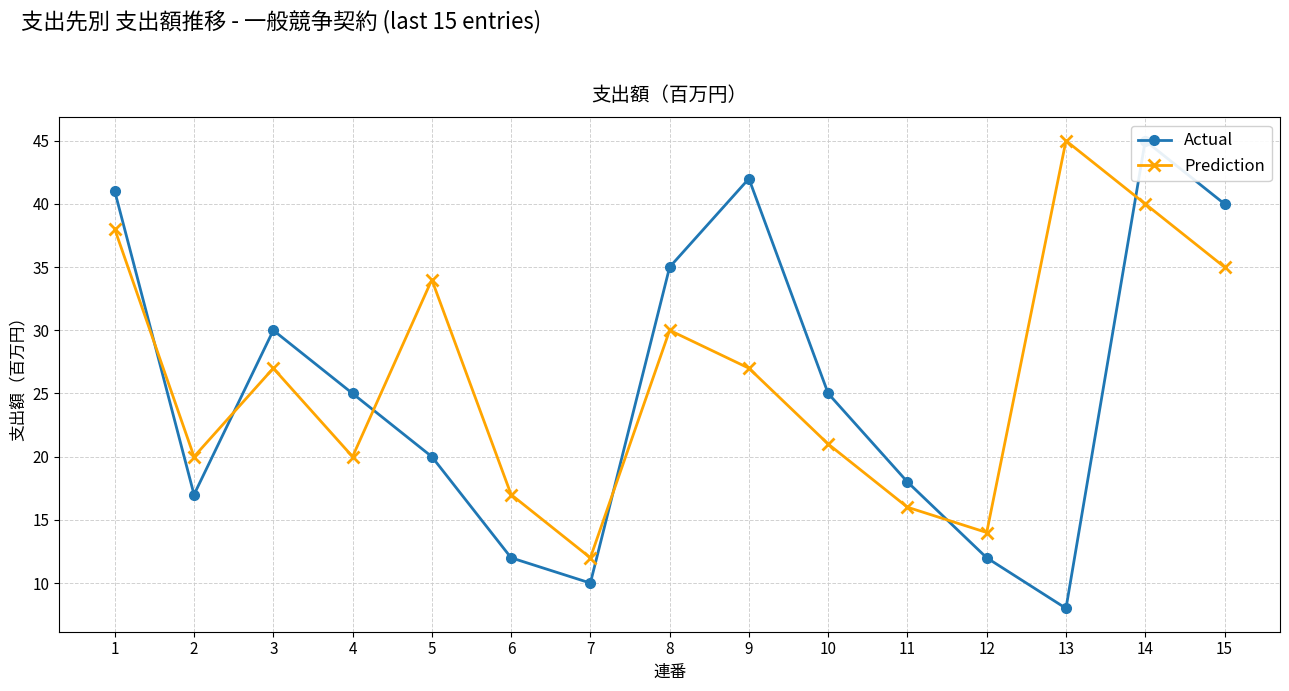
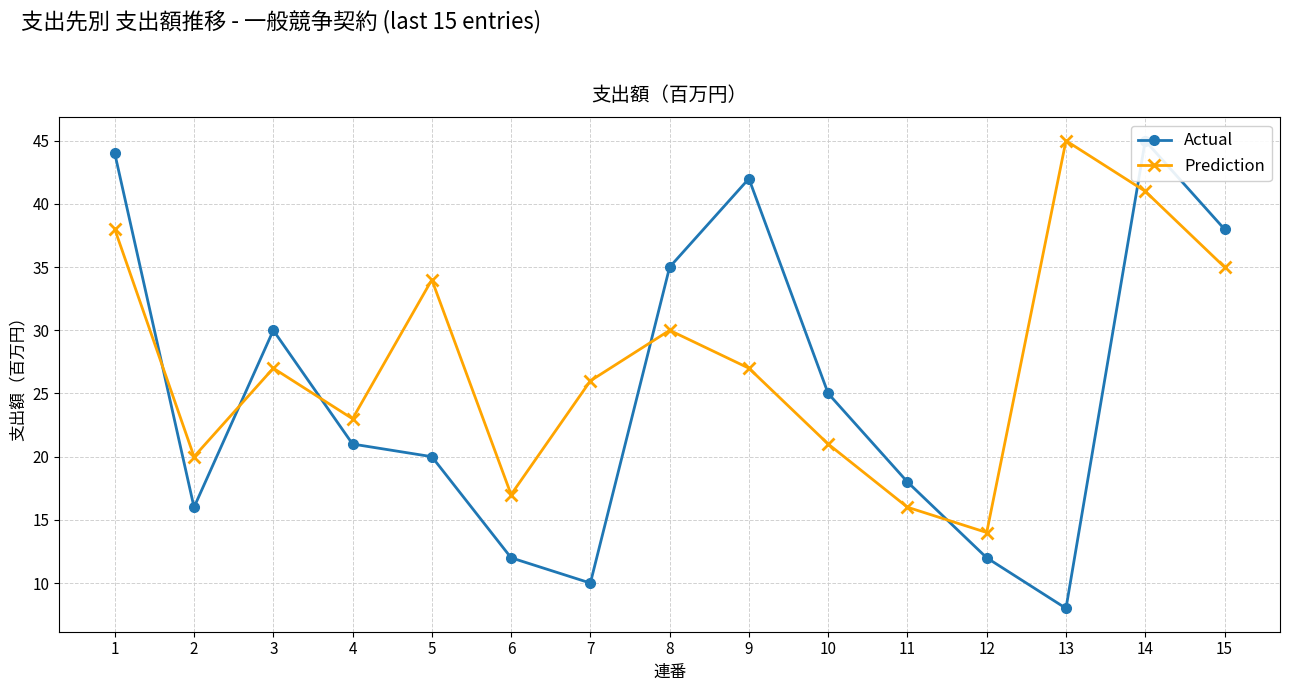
  {
    "Actual": {
-     "1": 41,
-     "2": 17,
+     "1": 44,
+     "2": 16,
      "3": 30,
-     "4": 25,
+     "4": 21,
      "5": 20,
      "6": 12,
      "7": 10,
      "8": 35,
      "9": 42,
      "10": 25,
      "11": 18,
      "12": 12,
      "13": 8,
-     "15": 40
+     "15": 38
    },
    "Prediction": {
      "1": 38,
      "2": 20,
      "3": 27,
-     "4": 20,
+     "4": 23,
      "5": 34,
      "6": 17,
-     "7": 12,
+     "7": 26,
      "8": 30,
      "9": 27,
      "10": 21,
      "11": 16,
      "12": 14,
      "13": 45,
-     "14": 40,
+     "14": 41,
      "15": 35
    }
  }
